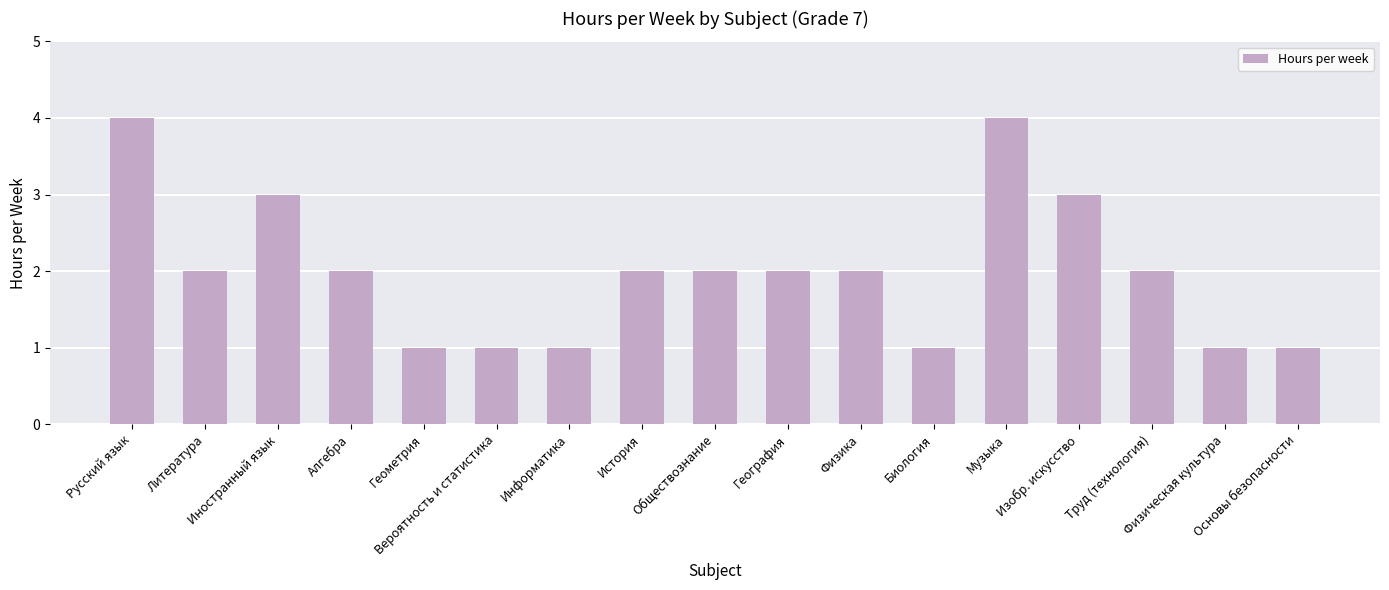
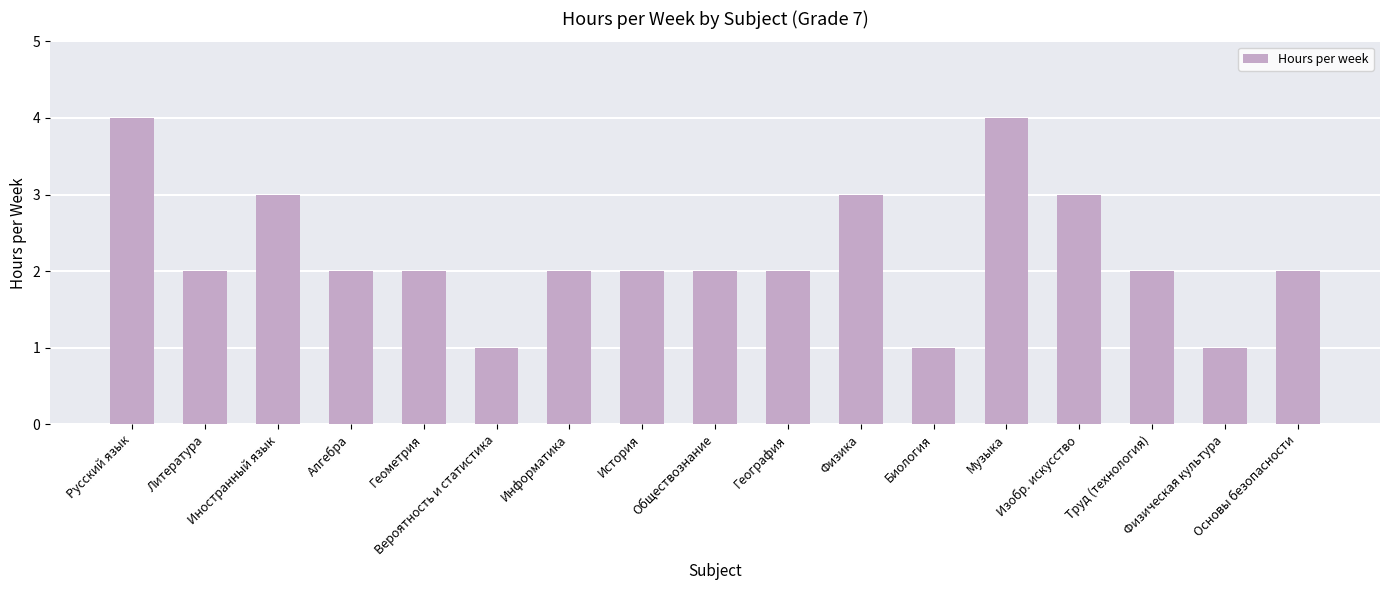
  {
    "Русский язык": 4,
    "Литература": 2,
    "Иностранный язык": 3,
    "Алгебра": 2,
-   "Геометрия": 1,
+   "Геометрия": 2,
    "Вероятность и статистика": 1,
-   "Информатика": 1,
+   "Информатика": 2,
    "История": 2,
    "Обществознание": 2,
    "География": 2,
-   "Физика": 2,
+   "Физика": 3,
    "Биология": 1,
    "Музыка": 4,
    "Изобр. искусство": 3,
    "Труд (технология)": 2,
    "Физическая культура": 1,
-   "Основы безопасности": 1
+   "Основы безопасности": 2
  }
